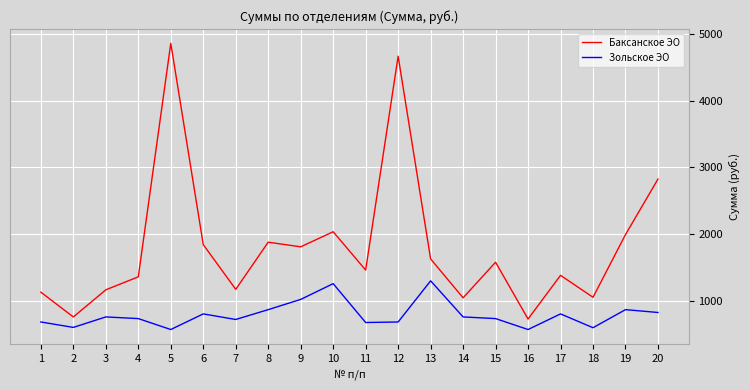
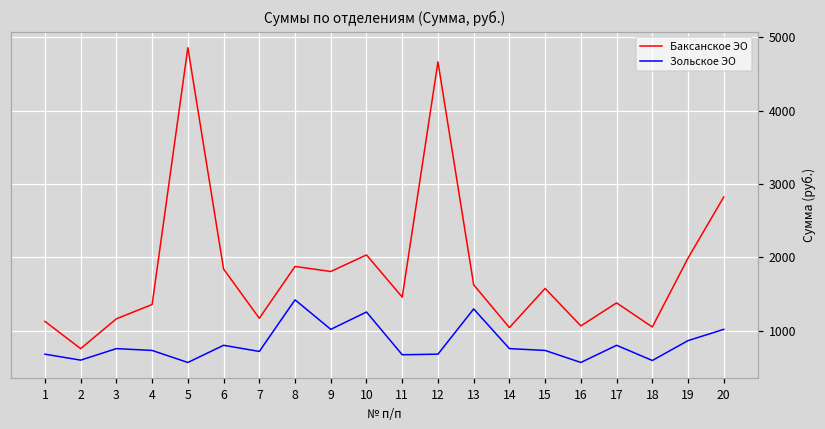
  {
    "Баксанское ЭО": {
      "1": 1100,
      "2": 800,
      "3": 1200,
      "4": 1400,
      "5": 4900,
      "6": 1800,
      "7": 1200,
      "8": 1900,
      "9": 1800,
      "10": 2000,
      "11": 1500,
      "12": 4700,
      "13": 1600,
      "14": 1000,
      "15": 1600,
-     "16": 700,
+     "16": 1100,
      "17": 1400,
      "18": 1000,
      "19": 2000,
      "20": 2800
    },
    "Зольское ЭО": {
      "1": 700,
      "2": 600,
      "3": 800,
      "4": 700,
      "5": 600,
      "6": 800,
      "7": 700,
-     "8": 900,
+     "8": 1400,
      "9": 1000,
      "10": 1300,
      "11": 700,
      "12": 700,
      "13": 1300,
      "14": 800,
      "15": 700,
      "16": 600,
      "17": 800,
      "18": 600,
      "19": 900,
-     "20": 800
+     "20": 1000
    }
  }
